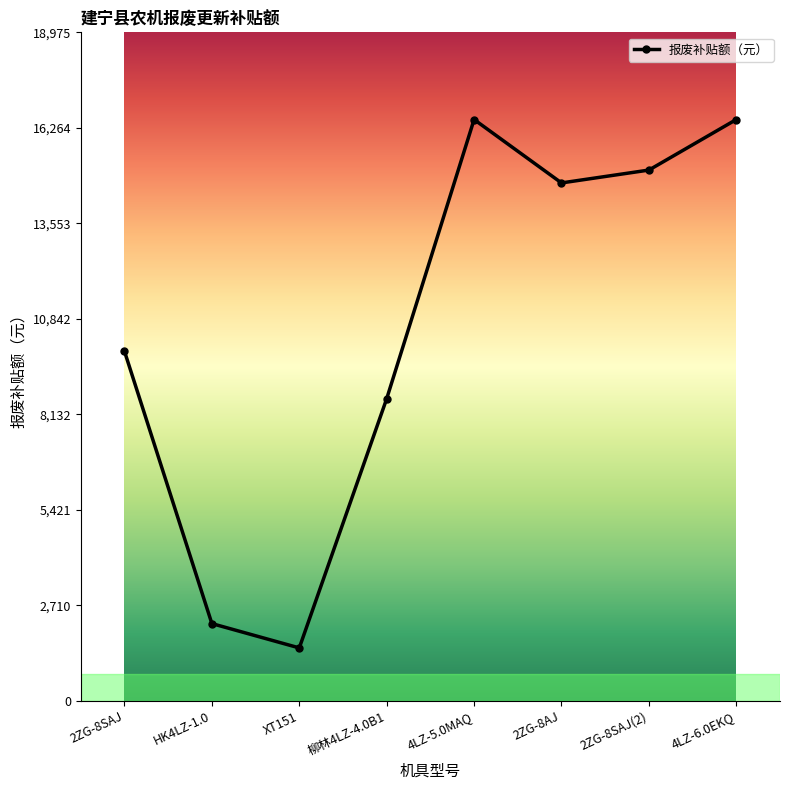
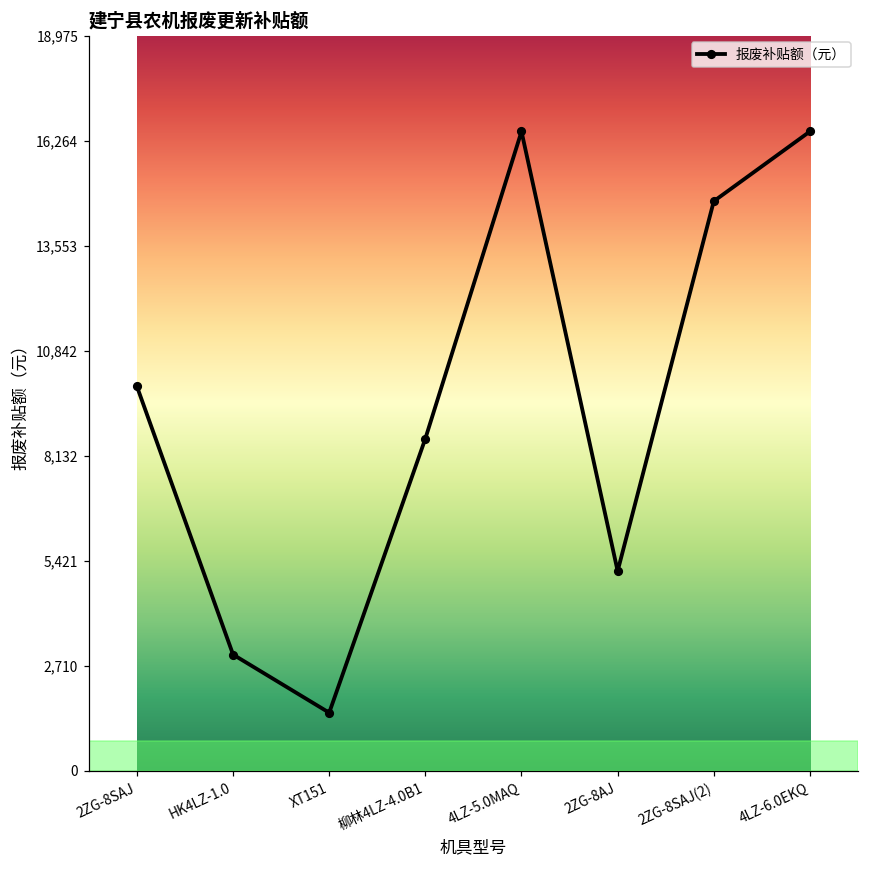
  {
    "2ZG-8SAJ": "9,900",
-   "HK4LZ-1.0": "2,200",
+   "HK4LZ-1.0": "3,000",
    "XT151": "1,500",
    "柳林4LZ-4.0B1": "8,600",
    "4LZ-5.0MAQ": "16,500",
-   "2ZG-8AJ": "14,700",
-   "2ZG-8SAJ(2)": "15,100",
+   "2ZG-8AJ": "5,200",
+   "2ZG-8SAJ(2)": "14,700",
    "4LZ-6.0EKQ": "16,500"
  }
